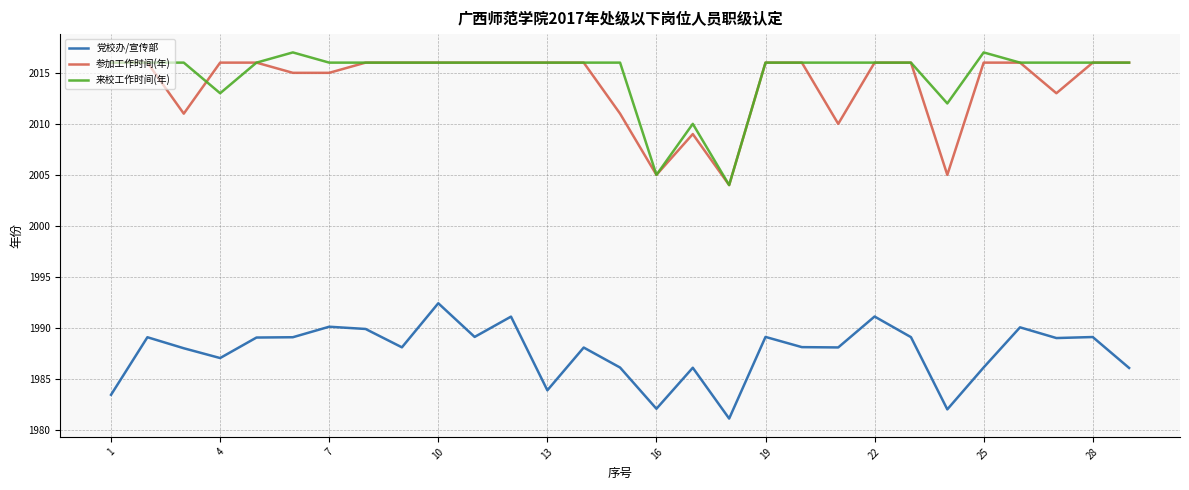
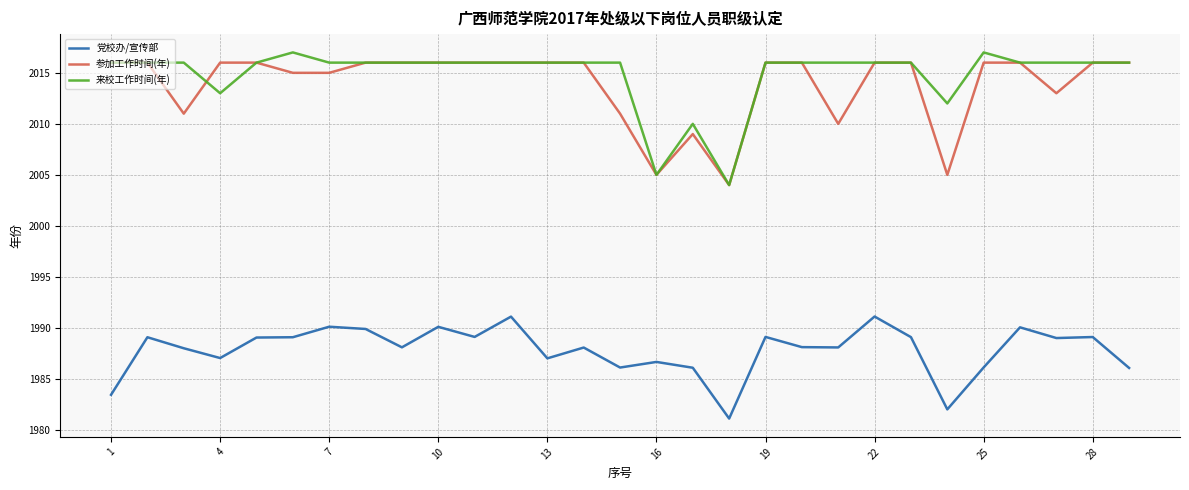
  {
    "党校办/宣传部": {
      "1": 1983.5,
      "4": 1987.1,
      "7": 1990.1,
-     "10": 1992.4,
-     "13": 1983.9,
-     "16": 1982.1,
+     "10": 1990.1,
+     "13": 1987.0,
+     "16": 1986.7,
      "19": 1989.1,
      "22": 1991.1,
      "25": 1986.1,
      "28": 1989.1
    },
    "参加工作时间(年)": {
      "4": 2016.0,
      "7": 2015.0,
      "25": 2016.0
    },
    "来校工作时间(年)": {
      "4": 2013.0,
      "7": 2016.0,
      "25": 2017.0
    }
  }
